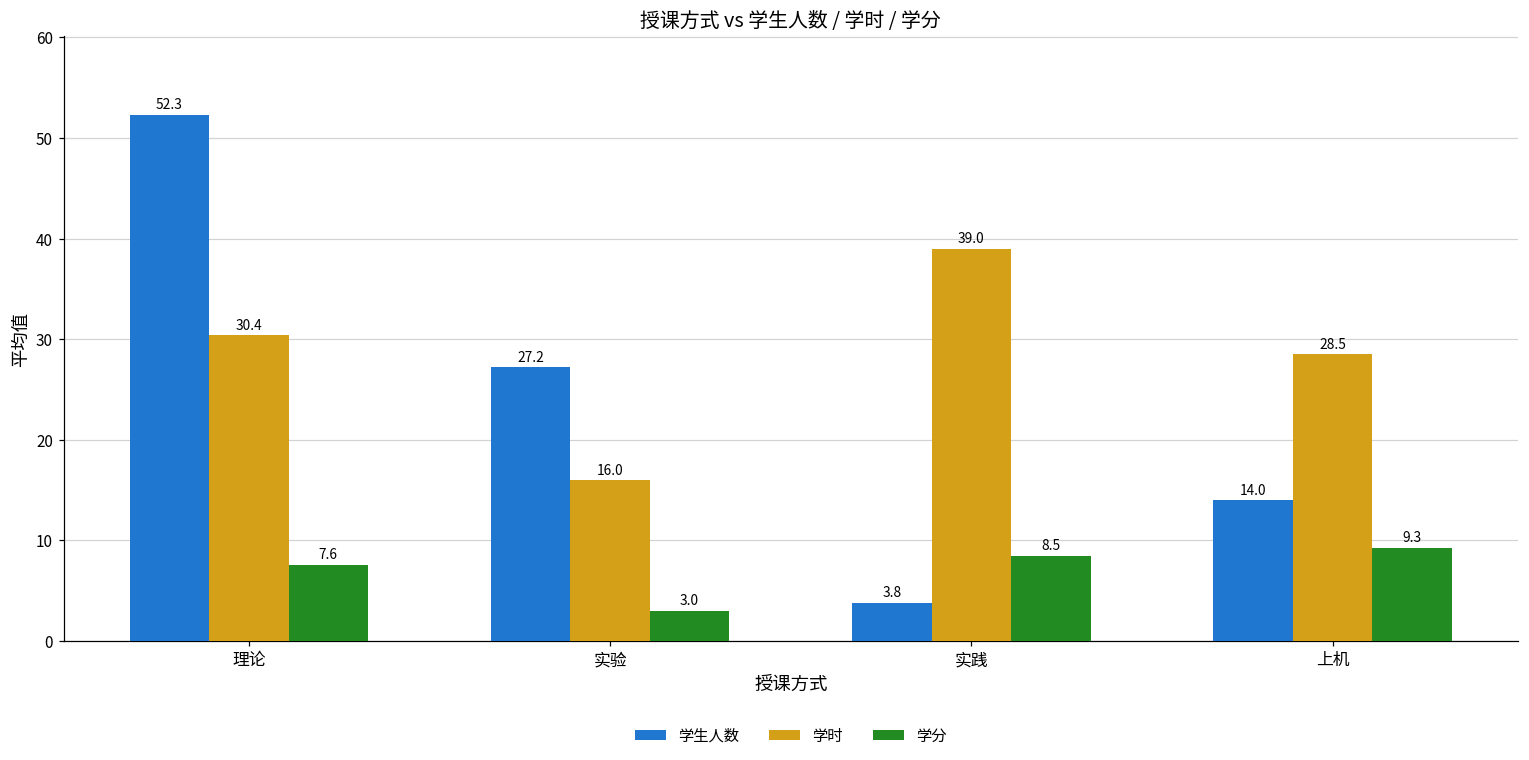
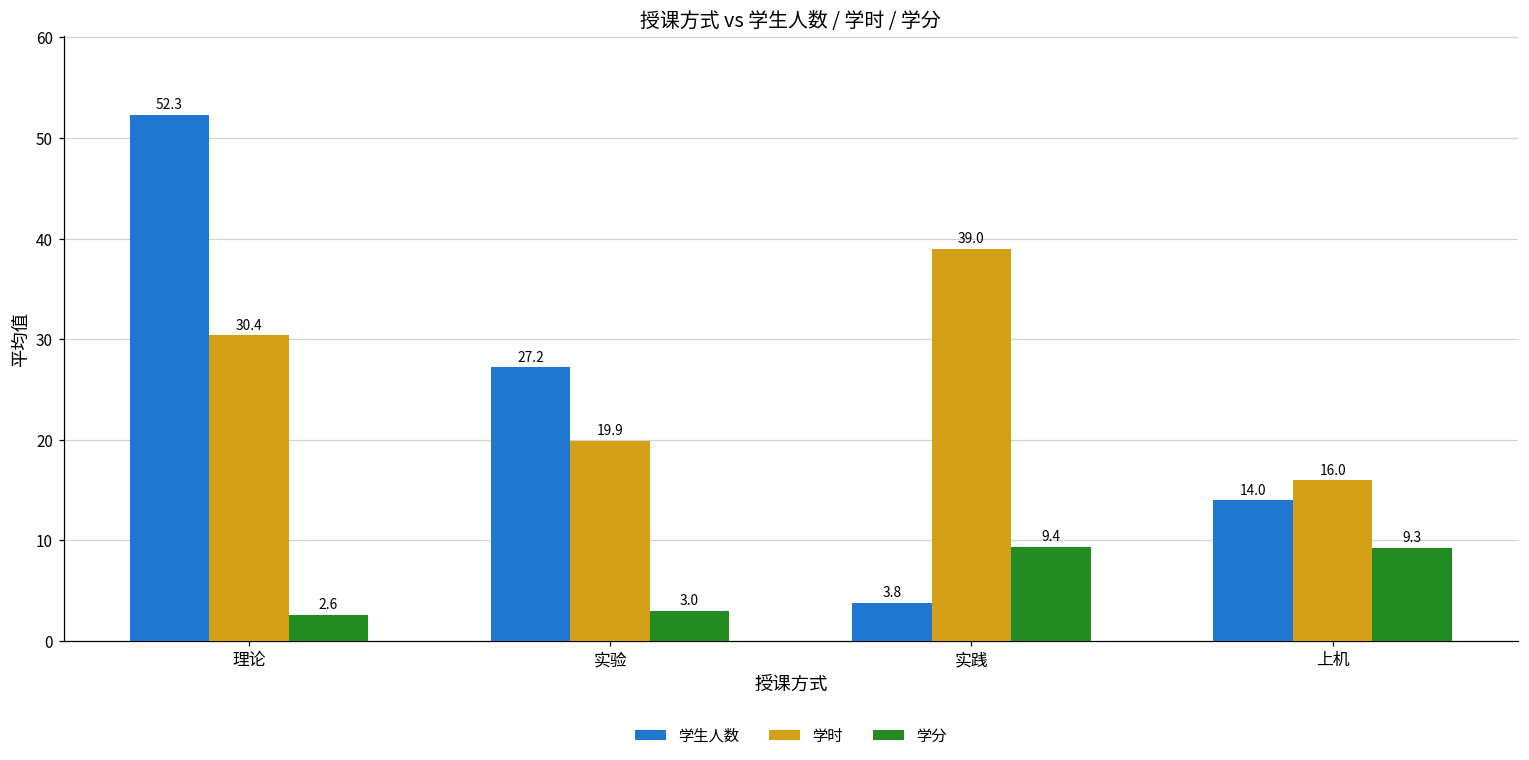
  {
    "学生人数": {
      "理论": 52.3,
      "实验": 27.2,
      "实践": 3.8,
      "上机": 14.0
    },
    "学时": {
      "理论": 30.4,
-     "实验": 16.0,
+     "实验": 19.9,
      "实践": 39.0,
-     "上机": 28.5
+     "上机": 16.0
    },
    "学分": {
-     "理论": 7.6,
+     "理论": 2.6,
      "实验": 3.0,
-     "实践": 8.5,
+     "实践": 9.4,
      "上机": 9.3
    }
  }
